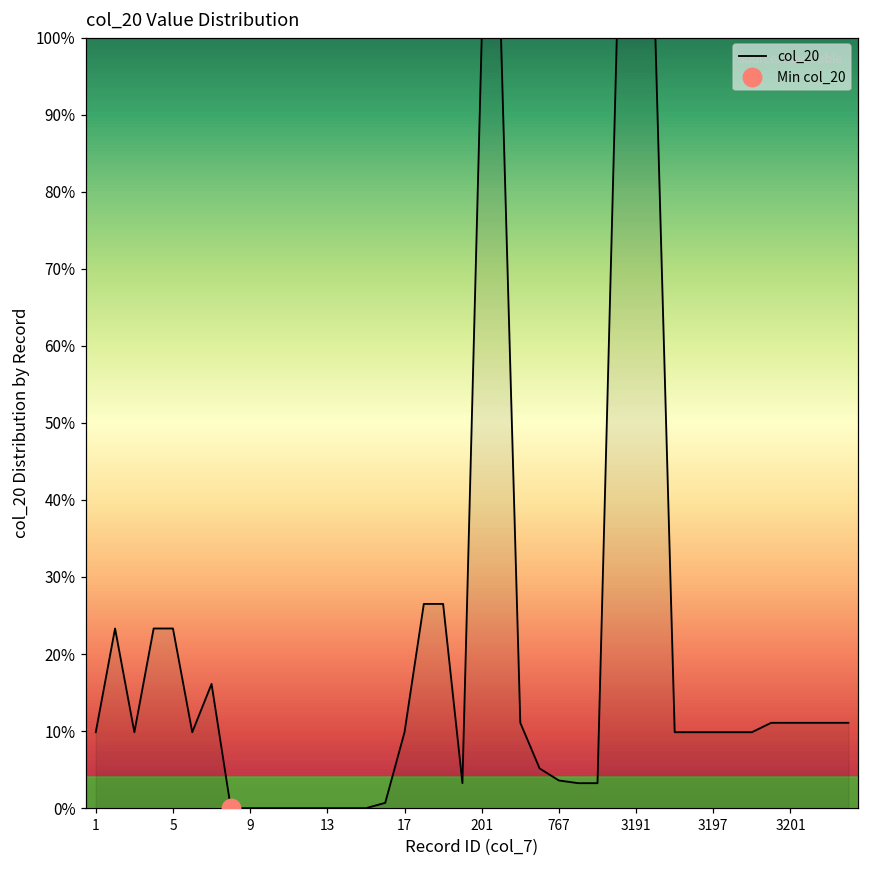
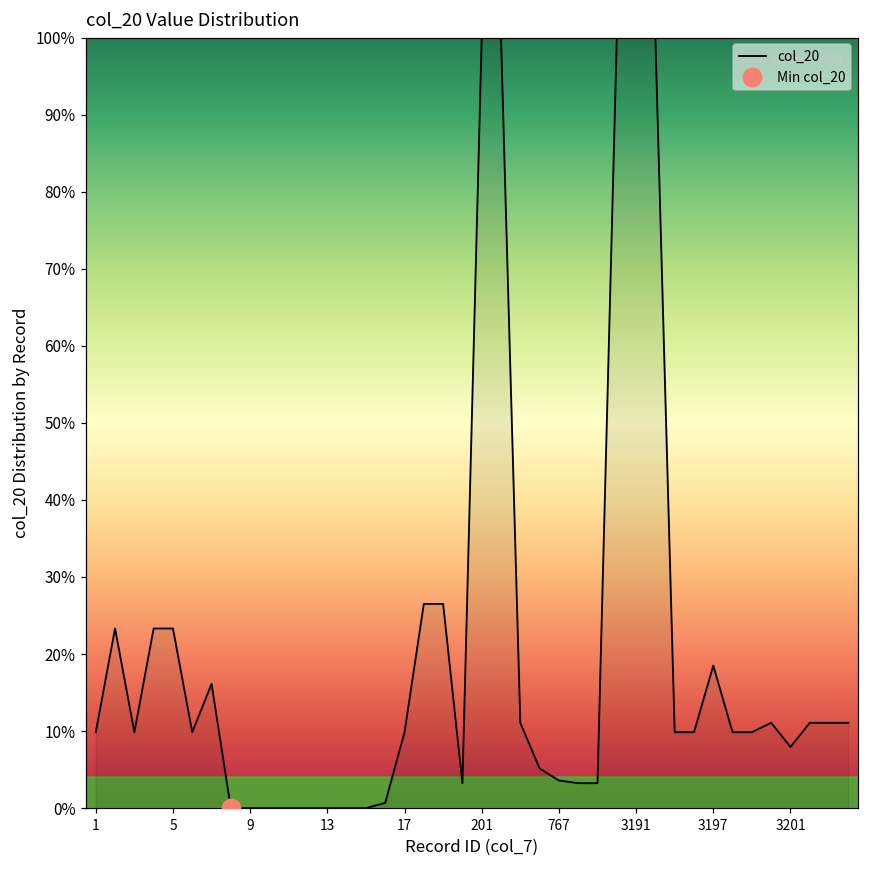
  {
    "col_20": {
      "201": "100%",
      "3191": "100%",
-     "3197": "10%",
-     "3201": "11%"
+     "3197": "19%",
+     "3201": "8%"
    }
  }
